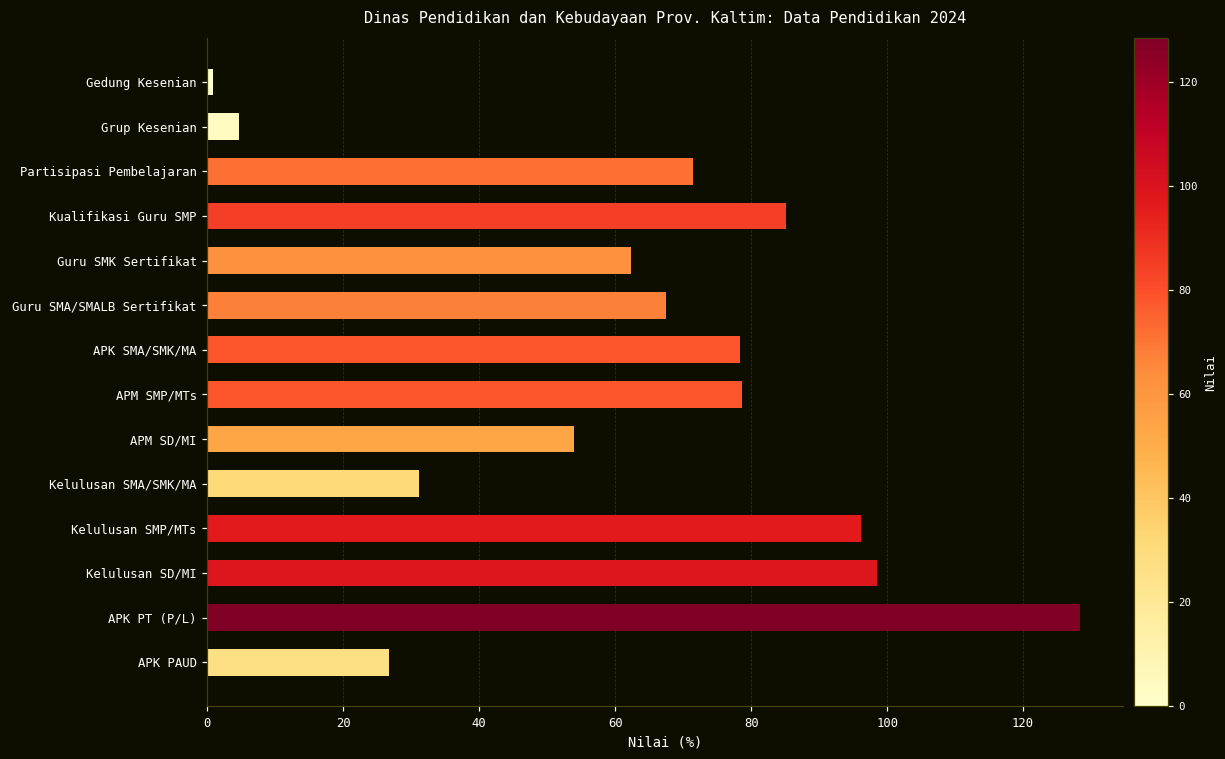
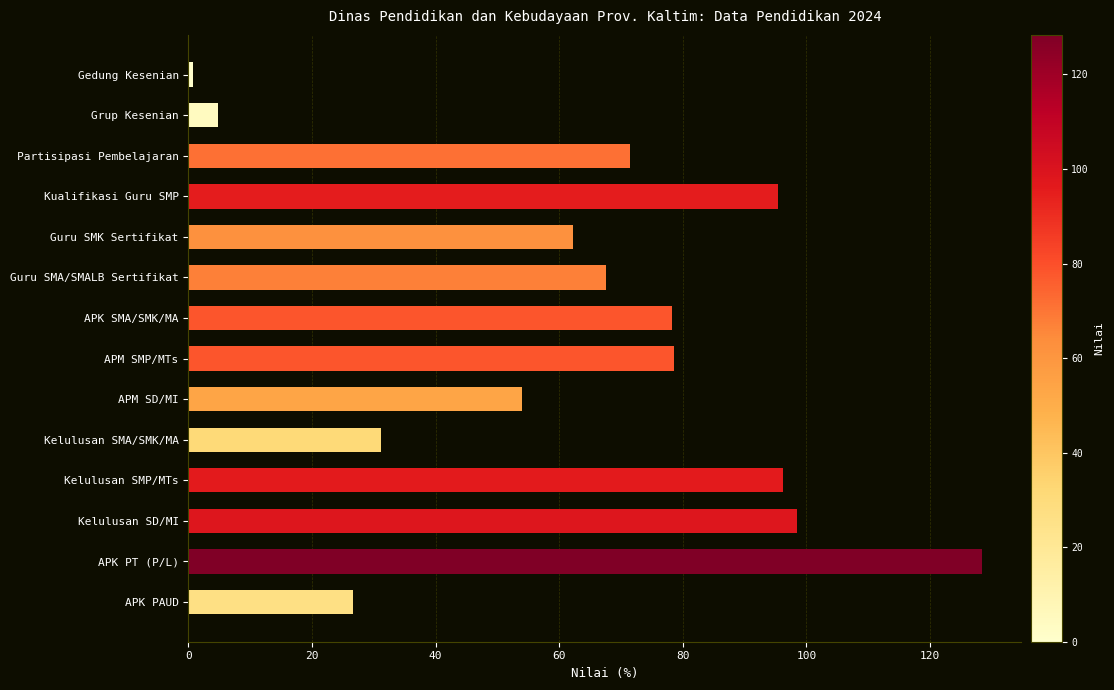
  {
    "Gedung Kesenian": 1,
    "Grup Kesenian": 5,
    "Partisipasi Pembelajaran": 71,
-   "Kualifikasi Guru SMP": 85,
+   "Kualifikasi Guru SMP": 95,
    "Guru SMK Sertifikat": 62,
    "Guru SMA/SMALB Sertifikat": 68,
    "APK SMA/SMK/MA": 78,
    "APM SMP/MTs": 79,
    "APM SD/MI": 54,
    "Kelulusan SMA/SMK/MA": 31,
    "Kelulusan SMP/MTs": 96,
    "Kelulusan SD/MI": 99,
    "APK PT (P/L)": 128,
    "APK PAUD": 27
  }
